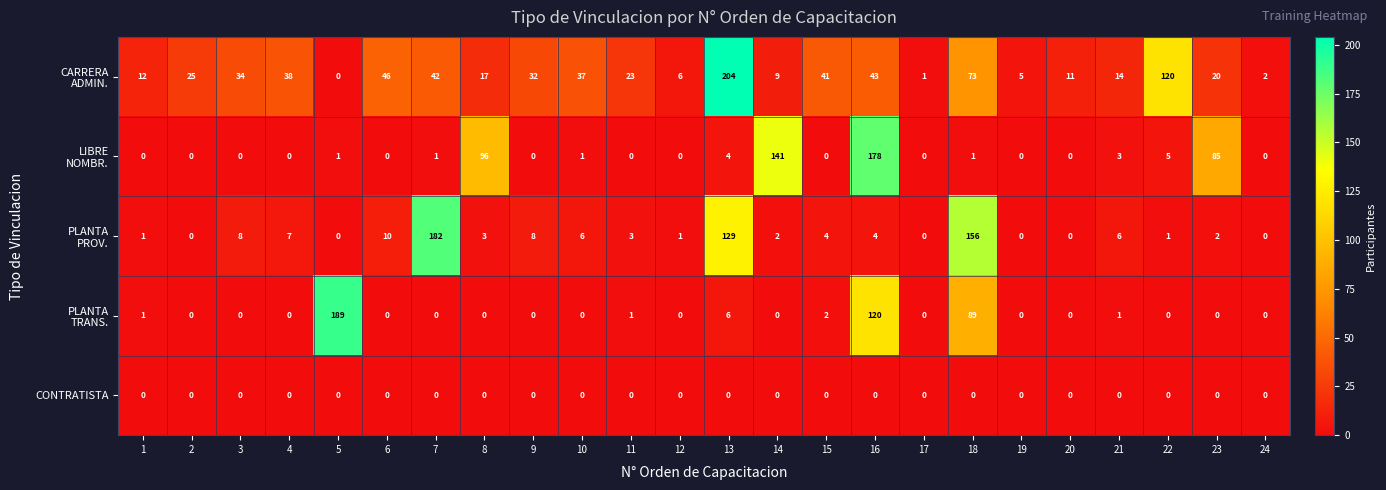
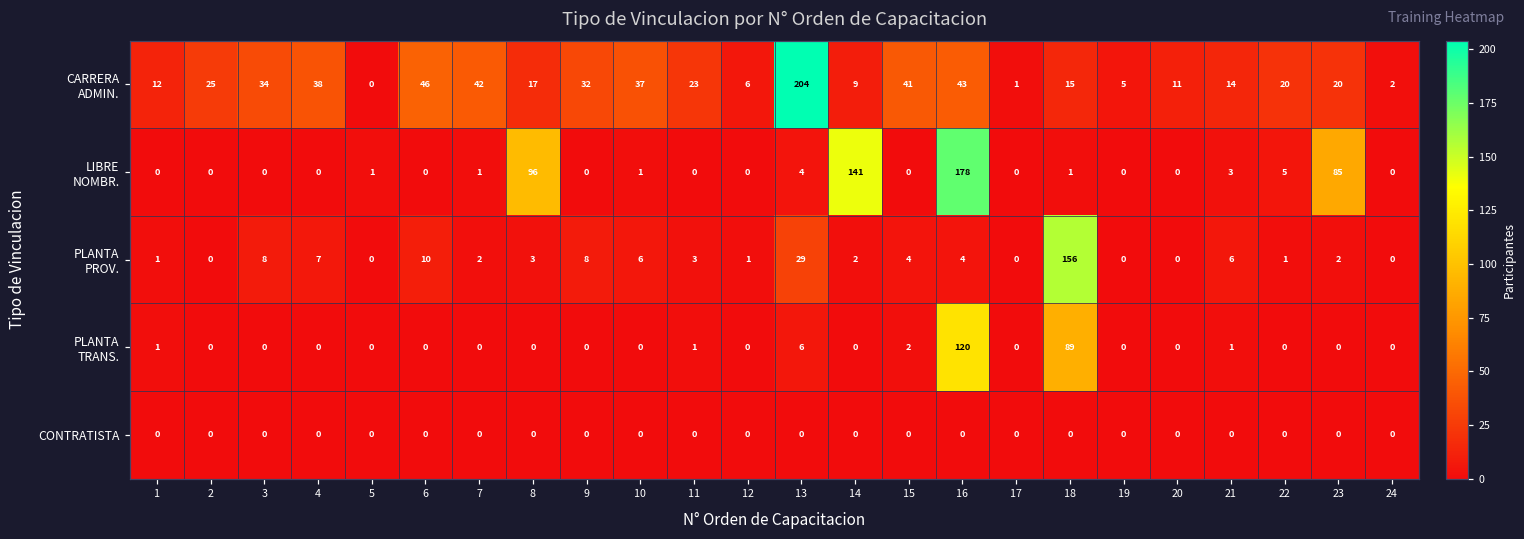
  {
    "CARRERA ADMIN.": {
      "1": 12,
      "2": 25,
      "3": 34,
      "4": 38,
      "5": 0,
      "6": 46,
      "7": 42,
      "8": 17,
      "9": 32,
      "10": 37,
      "11": 23,
      "12": 6,
      "13": 204,
      "14": 9,
      "15": 41,
      "16": 43,
      "17": 1,
-     "18": 73,
+     "18": 15,
      "19": 5,
      "20": 11,
      "21": 14,
-     "22": 120,
+     "22": 20,
      "23": 20,
      "24": 2
    },
    "LIBRE NOMBR.": {
      "1": 0,
      "2": 0,
      "3": 0,
      "4": 0,
      "5": 1,
      "6": 0,
      "7": 1,
      "8": 96,
      "9": 0,
      "10": 1,
      "11": 0,
      "12": 0,
      "13": 4,
      "14": 141,
      "15": 0,
      "16": 178,
      "17": 0,
      "18": 1,
      "19": 0,
      "20": 0,
      "21": 3,
      "22": 5,
      "23": 85,
      "24": 0
    },
    "PLANTA PROV.": {
      "1": 1,
      "2": 0,
      "3": 8,
      "4": 7,
      "5": 0,
      "6": 10,
-     "7": 182,
+     "7": 2,
      "8": 3,
      "9": 8,
      "10": 6,
      "11": 3,
      "12": 1,
-     "13": 129,
+     "13": 29,
      "14": 2,
      "15": 4,
      "16": 4,
      "17": 0,
      "18": 156,
      "19": 0,
      "20": 0,
      "21": 6,
      "22": 1,
      "23": 2,
      "24": 0
    },
    "PLANTA TRANS.": {
      "1": 1,
      "2": 0,
      "3": 0,
      "4": 0,
-     "5": 189,
+     "5": 0,
      "6": 0,
      "7": 0,
      "8": 0,
      "9": 0,
      "10": 0,
      "11": 1,
      "12": 0,
      "13": 6,
      "14": 0,
      "15": 2,
      "16": 120,
      "17": 0,
      "18": 89,
      "19": 0,
      "20": 0,
      "21": 1,
      "22": 0,
      "23": 0,
      "24": 0
    },
    "CONTRATISTA": {
      "1": 0,
      "2": 0,
      "3": 0,
      "4": 0,
      "5": 0,
      "6": 0,
      "7": 0,
      "8": 0,
      "9": 0,
      "10": 0,
      "11": 0,
      "12": 0,
      "13": 0,
      "14": 0,
      "15": 0,
      "16": 0,
      "17": 0,
      "18": 0,
      "19": 0,
      "20": 0,
      "21": 0,
      "22": 0,
      "23": 0,
      "24": 0
    }
  }
